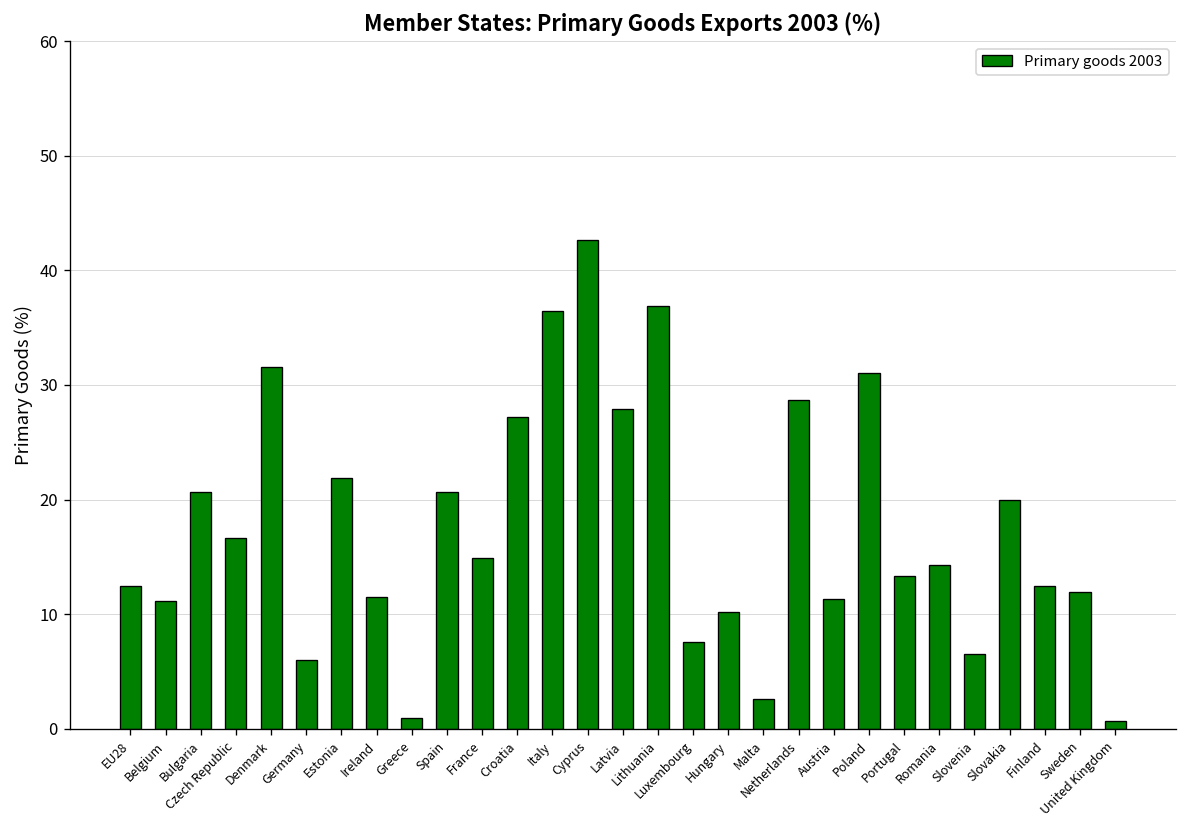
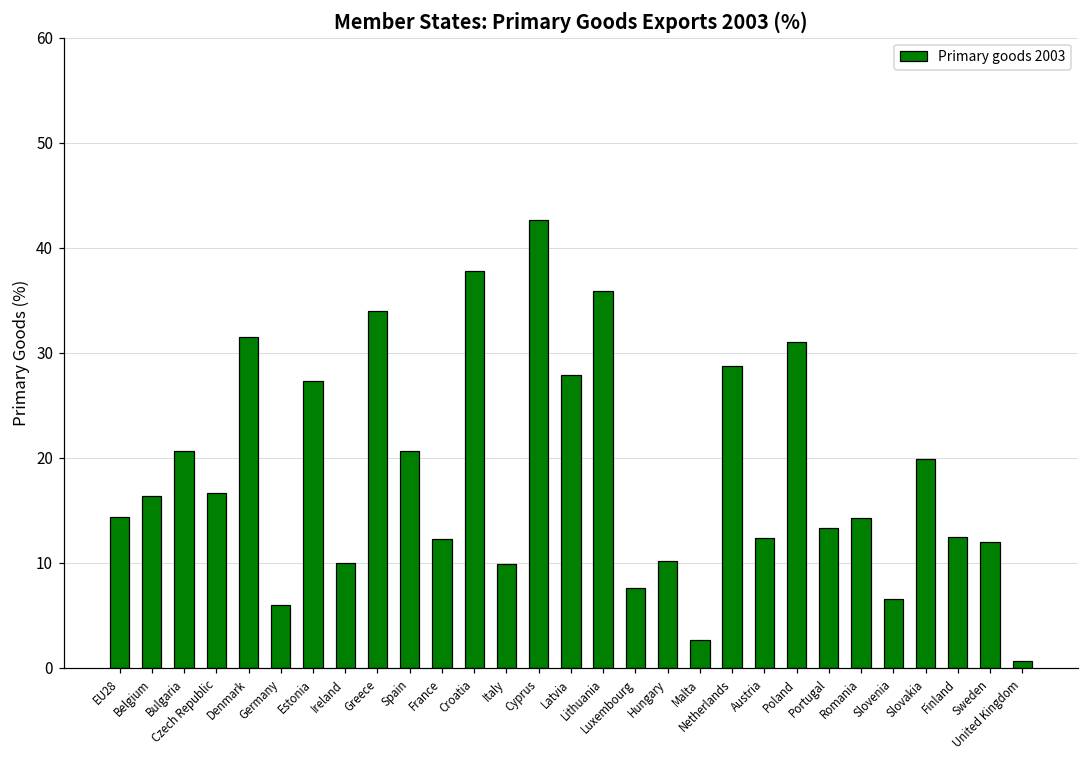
  {
-   "EU28": 12,
-   "Belgium": 11,
+   "EU28": 14,
+   "Belgium": 16,
    "Bulgaria": 21,
    "Czech Republic": 17,
    "Denmark": 32,
    "Germany": 6,
-   "Estonia": 22,
-   "Ireland": 11,
-   "Greece": 1,
+   "Estonia": 27,
+   "Ireland": 10,
+   "Greece": 34,
    "Spain": 21,
-   "France": 15,
-   "Croatia": 27,
-   "Italy": 36,
+   "France": 12,
+   "Croatia": 38,
+   "Italy": 10,
    "Cyprus": 43,
    "Latvia": 28,
-   "Lithuania": 37,
+   "Lithuania": 36,
    "Luxembourg": 8,
    "Hungary": 10,
    "Malta": 3,
    "Netherlands": 29,
-   "Austria": 11,
+   "Austria": 12,
    "Poland": 31,
    "Portugal": 13,
    "Romania": 14,
    "Slovenia": 7,
    "Slovakia": 20,
    "Finland": 12,
    "Sweden": 12,
    "United Kingdom": 1
  }
